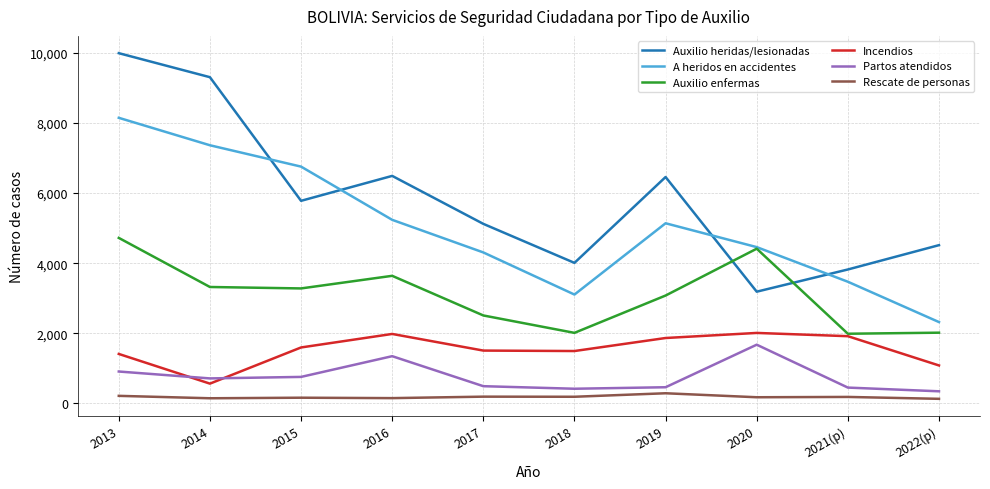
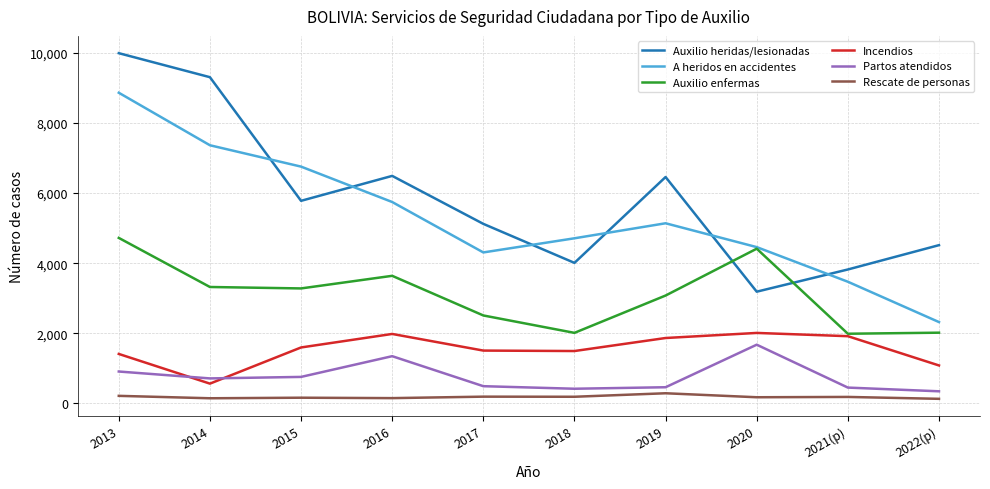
  {
    "Auxilio heridas/lesionadas": {
      "2013": "10,000",
      "2014": "9,300",
      "2015": "5,800",
      "2016": "6,500",
      "2017": "5,100",
      "2018": "4,000",
      "2019": "6,500",
      "2020": "3,200",
      "2021(p)": "3,800",
      "2022(p)": "4,500"
    },
    "A heridos en accidentes": {
-     "2013": "8,200",
+     "2013": "8,900",
      "2014": "7,400",
      "2015": "6,800",
-     "2016": "5,200",
+     "2016": "5,700",
      "2017": "4,300",
-     "2018": "3,100",
+     "2018": "4,700",
      "2019": "5,100",
      "2021(p)": "3,500",
      "2022(p)": "2,300"
    },
    "Auxilio enfermas": {
      "2013": "4,700",
      "2014": "3,300",
      "2015": "3,300",
      "2016": "3,600",
      "2017": "2,500",
      "2018": "2,000",
      "2019": "3,100",
      "2022(p)": "2,000"
    },
    "Incendios": {
      "2013": "1,400",
      "2014": "600",
      "2015": "1,600",
      "2016": "2,000",
      "2017": "1,500",
      "2018": "1,500",
      "2019": "1,900",
      "2020": "2,000",
      "2022(p)": "1,100"
    },
    "Partos atendidos": {
      "2013": "900",
      "2014": "700",
      "2015": "800",
      "2016": "1,300",
      "2017": "500",
      "2018": "400",
      "2019": "500",
      "2020": "1,700",
      "2021(p)": "400",
      "2022(p)": "300"
    },
    "Rescate de personas": {
      "2013": "200",
      "2014": "100",
      "2015": "200",
      "2016": "100",
      "2017": "200",
      "2018": "200",
      "2019": "300",
      "2020": "200",
      "2021(p)": "200",
      "2022(p)": "100"
    }
  }
